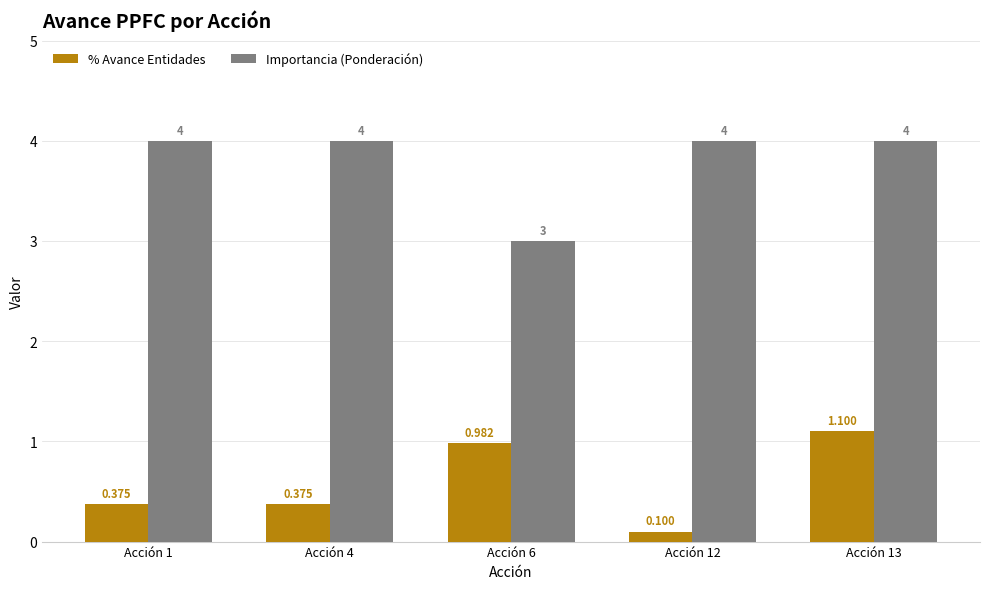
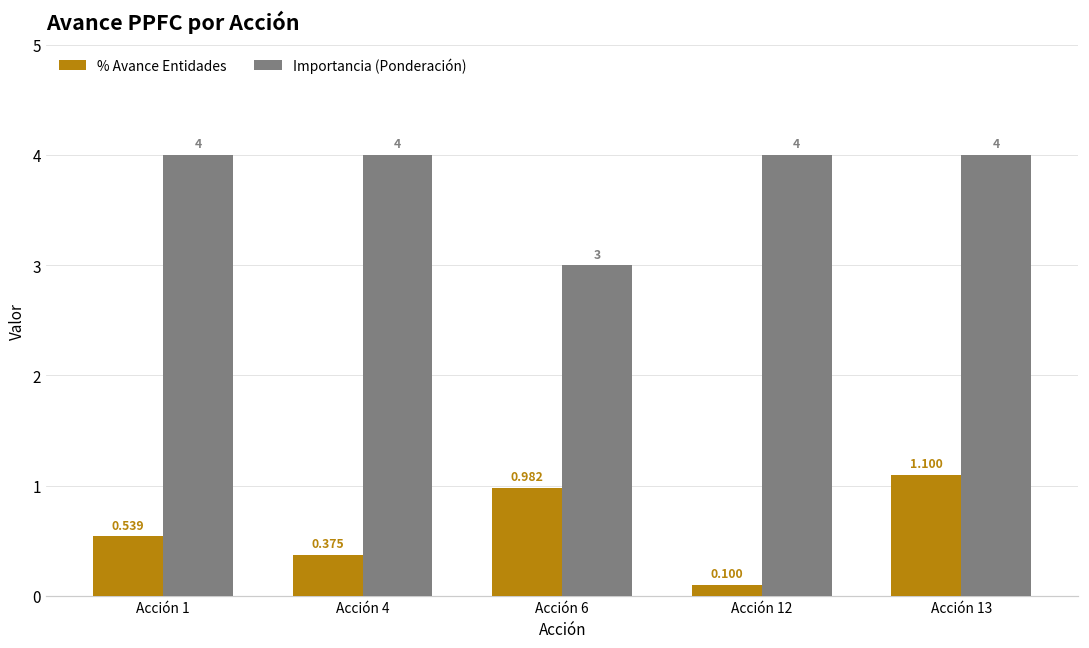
  {
    "% Avance Entidades": {
-     "Acción 1": 0.375,
+     "Acción 1": 0.539,
      "Acción 4": 0.375,
      "Acción 6": 0.982,
      "Acción 12": 0.100,
      "Acción 13": 1.100
    },
    "Importancia (Ponderación)": {
      "Acción 1": 4,
      "Acción 4": 4,
      "Acción 6": 3,
      "Acción 12": 4,
      "Acción 13": 4
    }
  }
